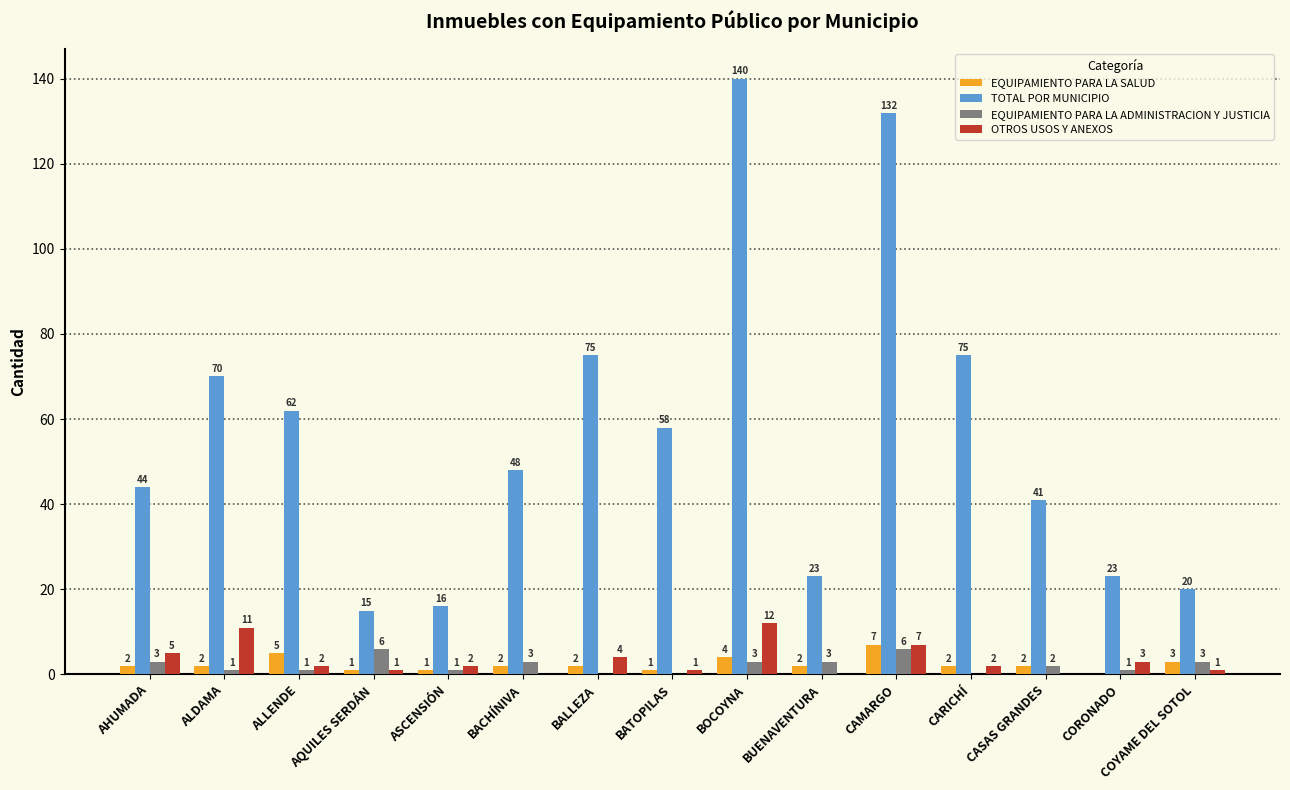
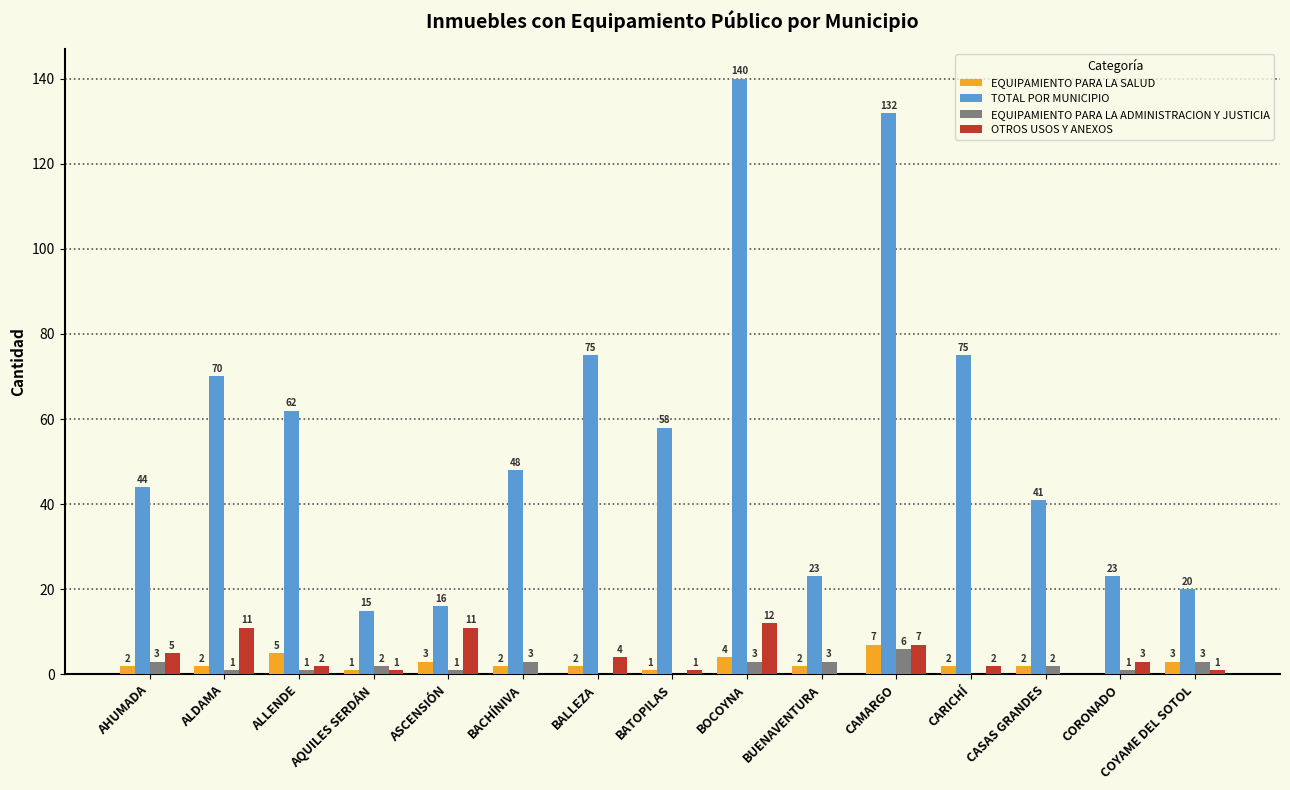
  {
    "EQUIPAMIENTO PARA LA SALUD": {
      "AHUMADA": 2,
      "ALDAMA": 2,
      "ALLENDE": 5,
      "AQUILES SERDÁN": 1,
-     "ASCENSIÓN": 1,
+     "ASCENSIÓN": 3,
      "BACHÍNIVA": 2,
      "BALLEZA": 2,
      "BATOPILAS": 1,
      "BOCOYNA": 4,
      "BUENAVENTURA": 2,
      "CAMARGO": 7,
      "CARICHÍ": 2,
      "CASAS GRANDES": 2,
      "COYAME DEL SOTOL": 3
    },
    "TOTAL POR MUNICIPIO": {
      "AHUMADA": 44,
      "ALDAMA": 70,
      "ALLENDE": 62,
      "AQUILES SERDÁN": 15,
      "ASCENSIÓN": 16,
      "BACHÍNIVA": 48,
      "BALLEZA": 75,
      "BATOPILAS": 58,
      "BOCOYNA": 140,
      "BUENAVENTURA": 23,
      "CAMARGO": 132,
      "CARICHÍ": 75,
      "CASAS GRANDES": 41,
      "CORONADO": 23,
      "COYAME DEL SOTOL": 20
    },
    "EQUIPAMIENTO PARA LA ADMINISTRACION Y JUSTICIA": {
      "AHUMADA": 3,
      "ALDAMA": 1,
      "ALLENDE": 1,
-     "AQUILES SERDÁN": 6,
+     "AQUILES SERDÁN": 2,
      "ASCENSIÓN": 1,
      "BACHÍNIVA": 3,
      "BOCOYNA": 3,
      "BUENAVENTURA": 3,
      "CAMARGO": 6,
      "CASAS GRANDES": 2,
      "CORONADO": 1,
      "COYAME DEL SOTOL": 3
    },
    "OTROS USOS Y ANEXOS": {
      "AHUMADA": 5,
      "ALDAMA": 11,
      "ALLENDE": 2,
      "AQUILES SERDÁN": 1,
-     "ASCENSIÓN": 2,
+     "ASCENSIÓN": 11,
      "BALLEZA": 4,
      "BATOPILAS": 1,
      "BOCOYNA": 12,
      "CAMARGO": 7,
      "CARICHÍ": 2,
      "CORONADO": 3,
      "COYAME DEL SOTOL": 1
    }
  }
